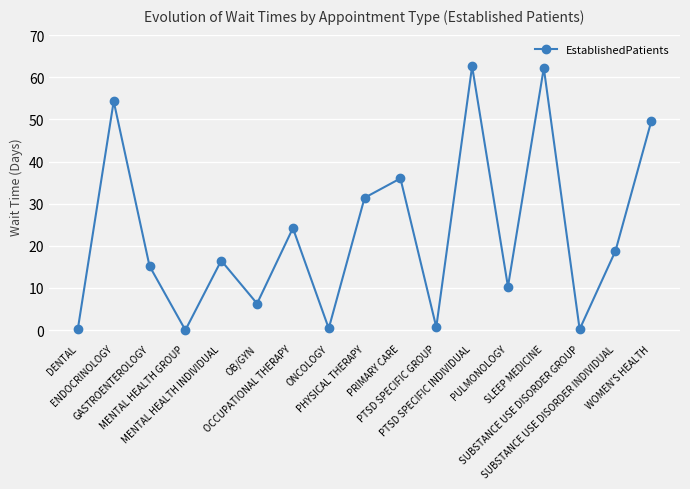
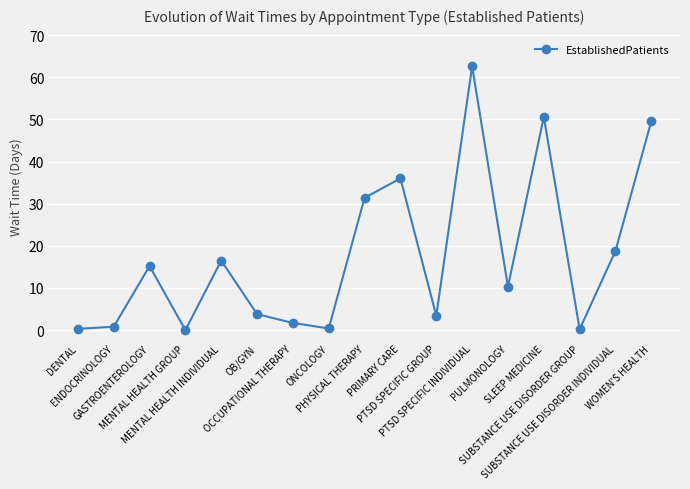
  {
    "DENTAL": 0,
-   "ENDOCRINOLOGY": 54,
+   "ENDOCRINOLOGY": 1,
    "GASTROENTEROLOGY": 15,
    "MENTAL HEALTH GROUP": 0,
    "MENTAL HEALTH INDIVIDUAL": 17,
-   "OB/GYN": 6,
-   "OCCUPATIONAL THERAPY": 24,
+   "OB/GYN": 4,
+   "OCCUPATIONAL THERAPY": 2,
    "ONCOLOGY": 0,
    "PHYSICAL THERAPY": 31,
    "PRIMARY CARE": 36,
-   "PTSD SPECIFIC GROUP": 1,
+   "PTSD SPECIFIC GROUP": 3,
    "PTSD SPECIFIC INDIVIDUAL": 63,
    "PULMONOLOGY": 10,
-   "SLEEP MEDICINE": 62,
+   "SLEEP MEDICINE": 51,
    "SUBSTANCE USE DISORDER GROUP": 0,
    "SUBSTANCE USE DISORDER INDIVIDUAL": 19,
    "WOMEN'S HEALTH": 50
  }
